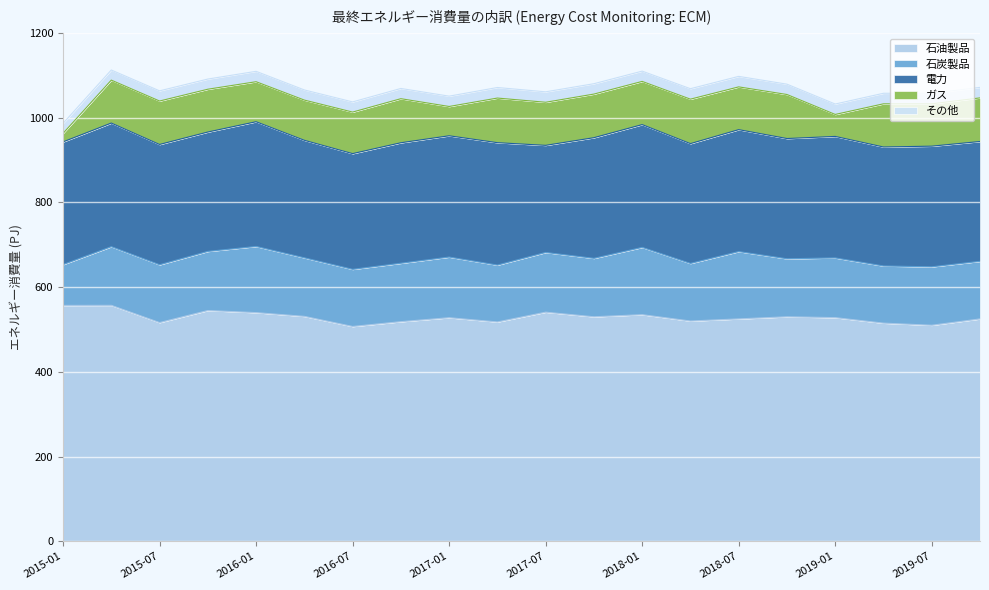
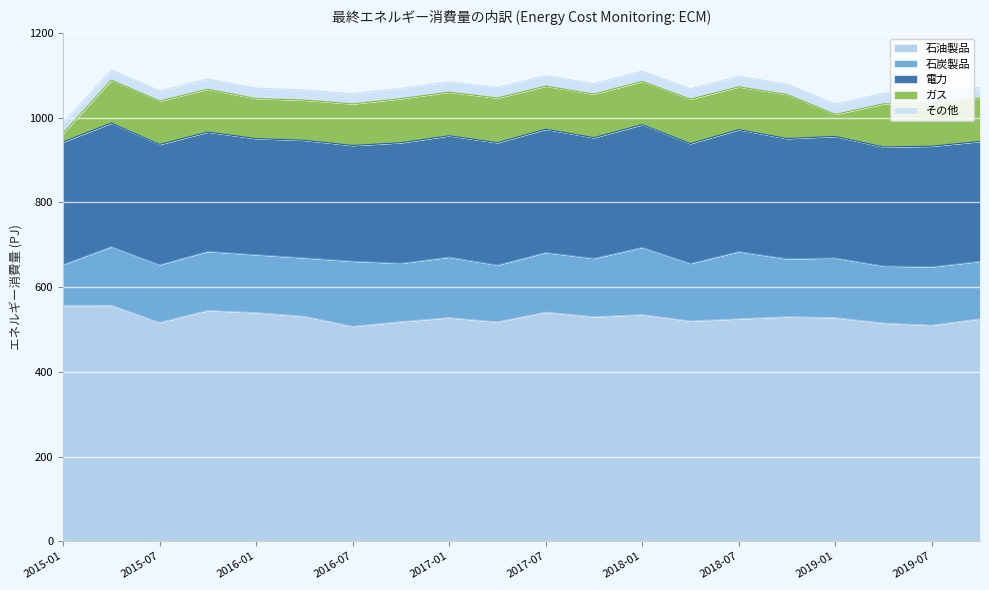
  {
    "石炭製品": {
      "2015-01": 100,
      "2015-07": 140,
-     "2016-01": 160,
-     "2016-07": 130,
+     "2016-01": 140,
+     "2016-07": 150,
      "2017-01": 140,
      "2017-07": 140,
      "2018-01": 160,
      "2018-07": 160,
      "2019-01": 140,
      "2019-07": 140
    },
    "電力": {
      "2015-01": 290,
      "2015-07": 280,
-     "2016-01": 290,
+     "2016-01": 270,
      "2016-07": 270,
      "2017-01": 290,
-     "2017-07": 250,
+     "2017-07": 290,
      "2018-01": 290,
      "2018-07": 290,
      "2019-01": 290,
      "2019-07": 290
    },
    "ガス": {
      "2015-01": 20,
      "2015-07": 100,
      "2016-01": 90,
      "2016-07": 100,
-     "2017-01": 70,
+     "2017-01": 100,
      "2017-07": 100,
      "2018-01": 100,
      "2018-07": 100,
      "2019-01": 50
    }
  }
